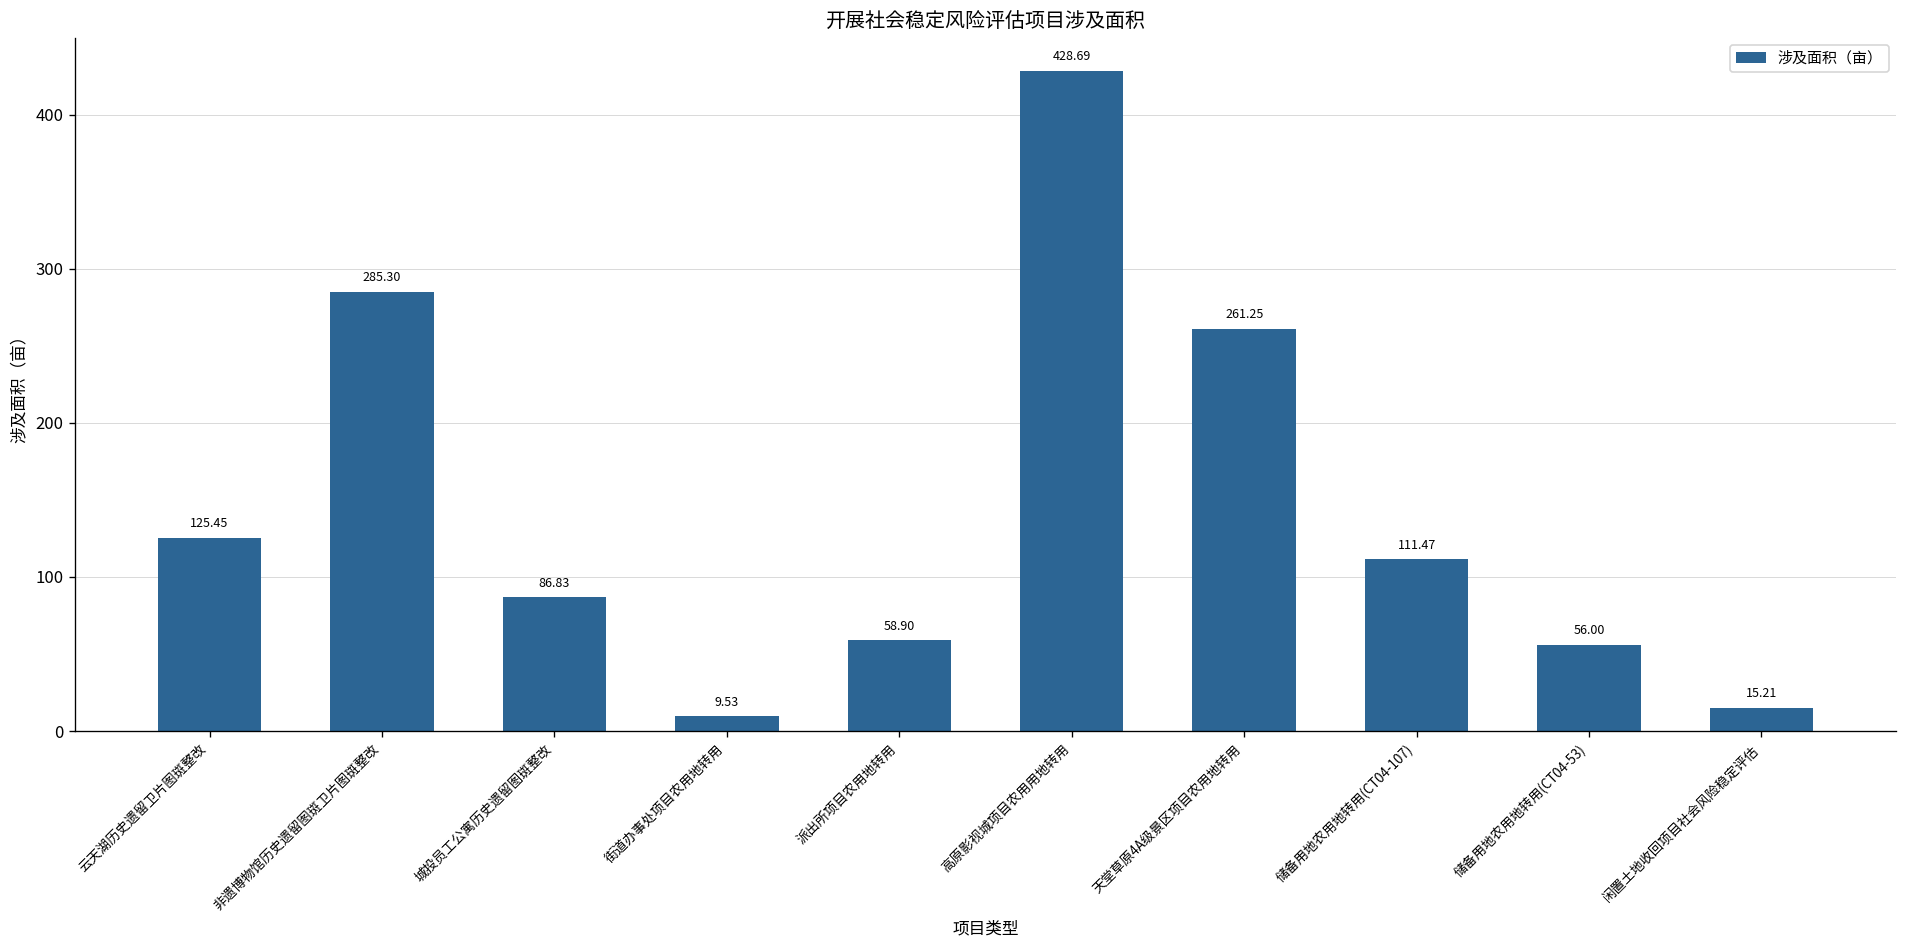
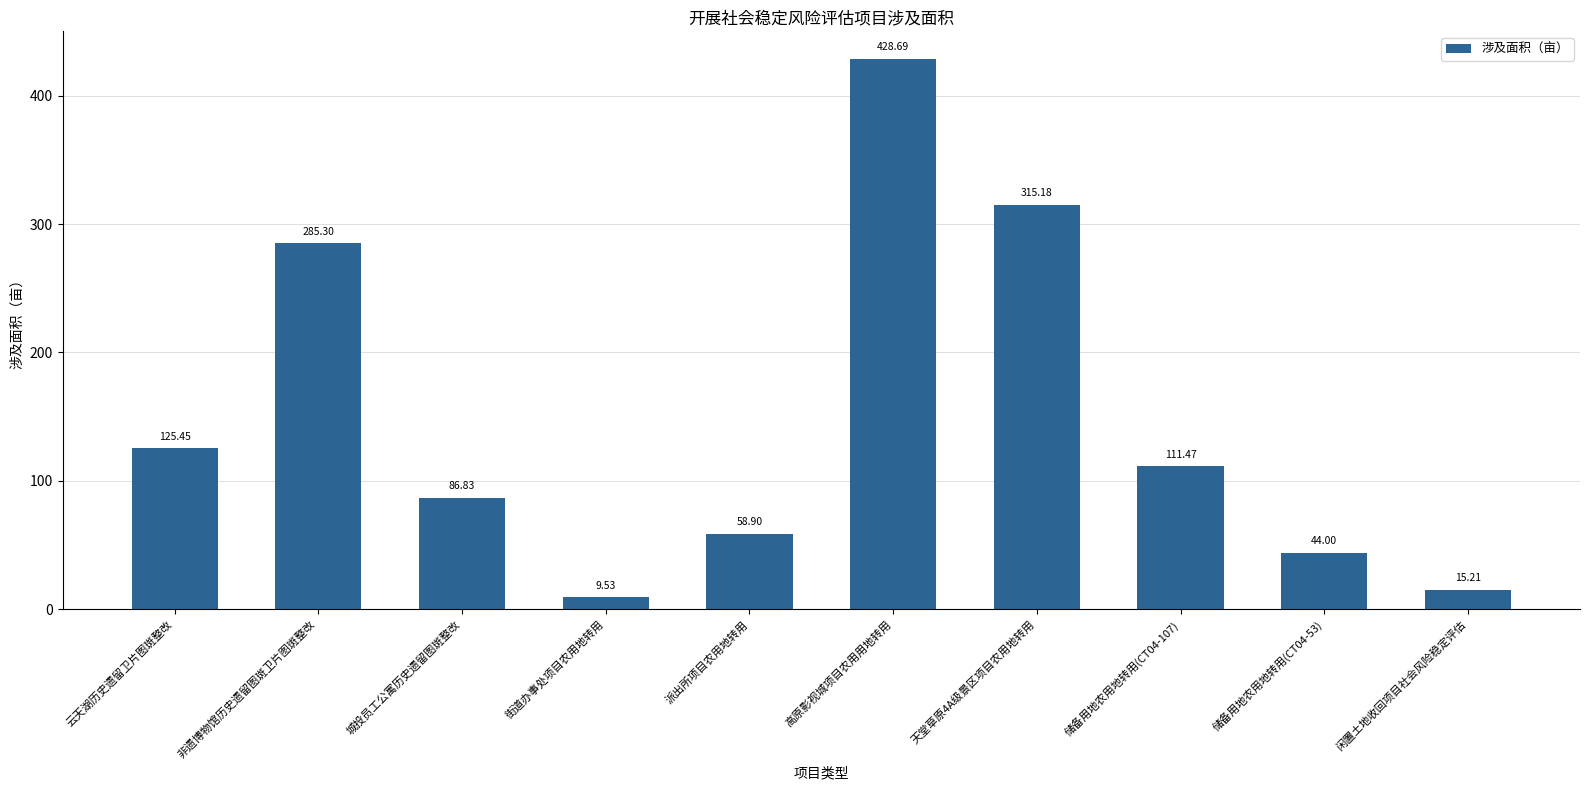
  {
    "云天湖历史遗留卫片图斑整改": 125.45,
    "非遗博物馆历史遗留图斑卫片图斑整改": 285.30,
    "城投员工公寓历史遗留图斑整改": 86.83,
    "街道办事处项目农用地转用": 9.53,
    "派出所项目农用地转用": 58.90,
    "高原影视城项目农用用地转用": 428.69,
-   "天堂草原4A级景区项目农用地转用": 261.25,
+   "天堂草原4A级景区项目农用地转用": 315.18,
    "储备用地农用地转用(CT04-107)": 111.47,
-   "储备用地农用地转用(CT04-53)": 56.00,
+   "储备用地农用地转用(CT04-53)": 44.00,
    "闲置土地收回项目社会风险稳定评估": 15.21
  }
